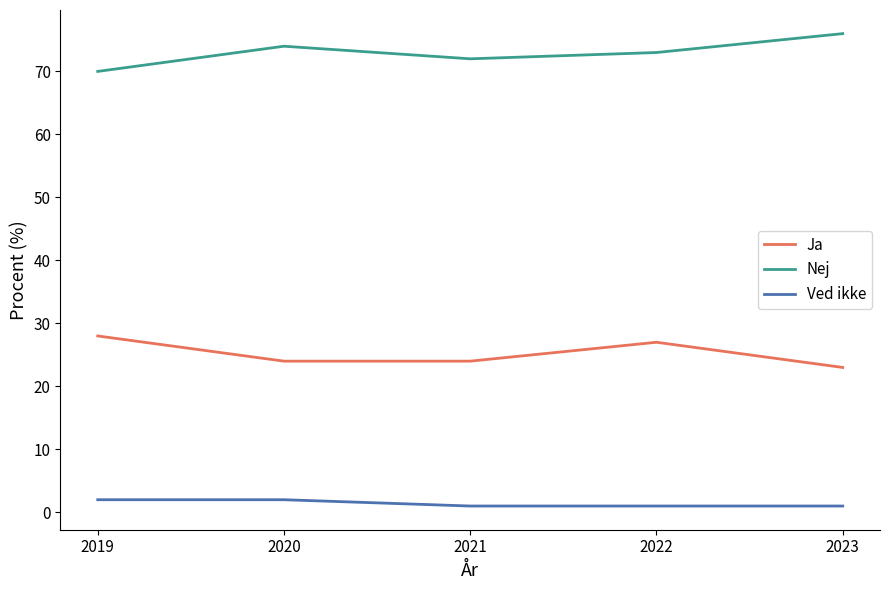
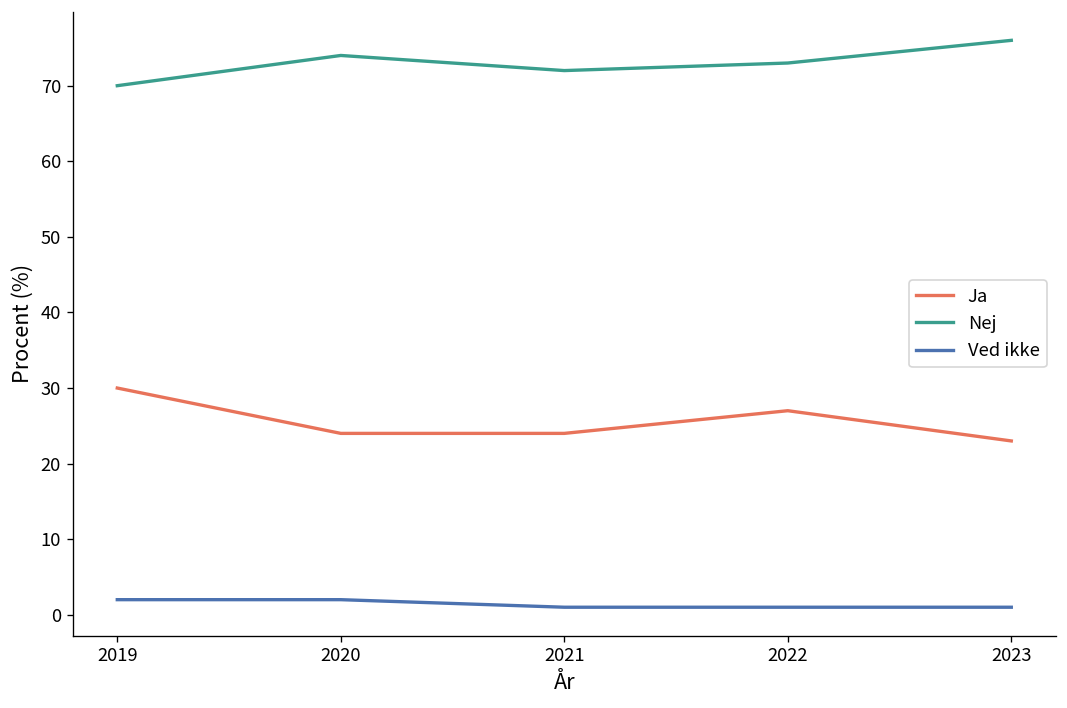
  {
    "Ja": {
-     "2019": 28,
+     "2019": 30,
      "2020": 24,
      "2021": 24,
      "2022": 27,
      "2023": 23
    }
  }
